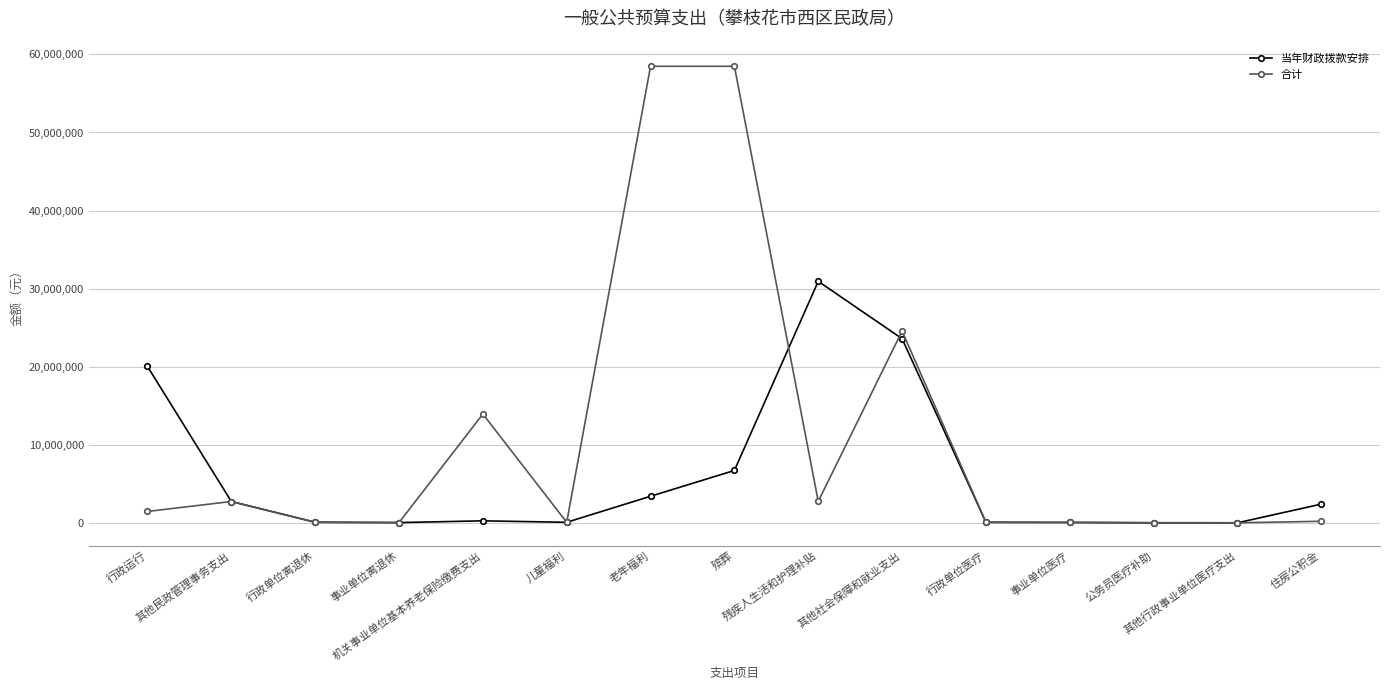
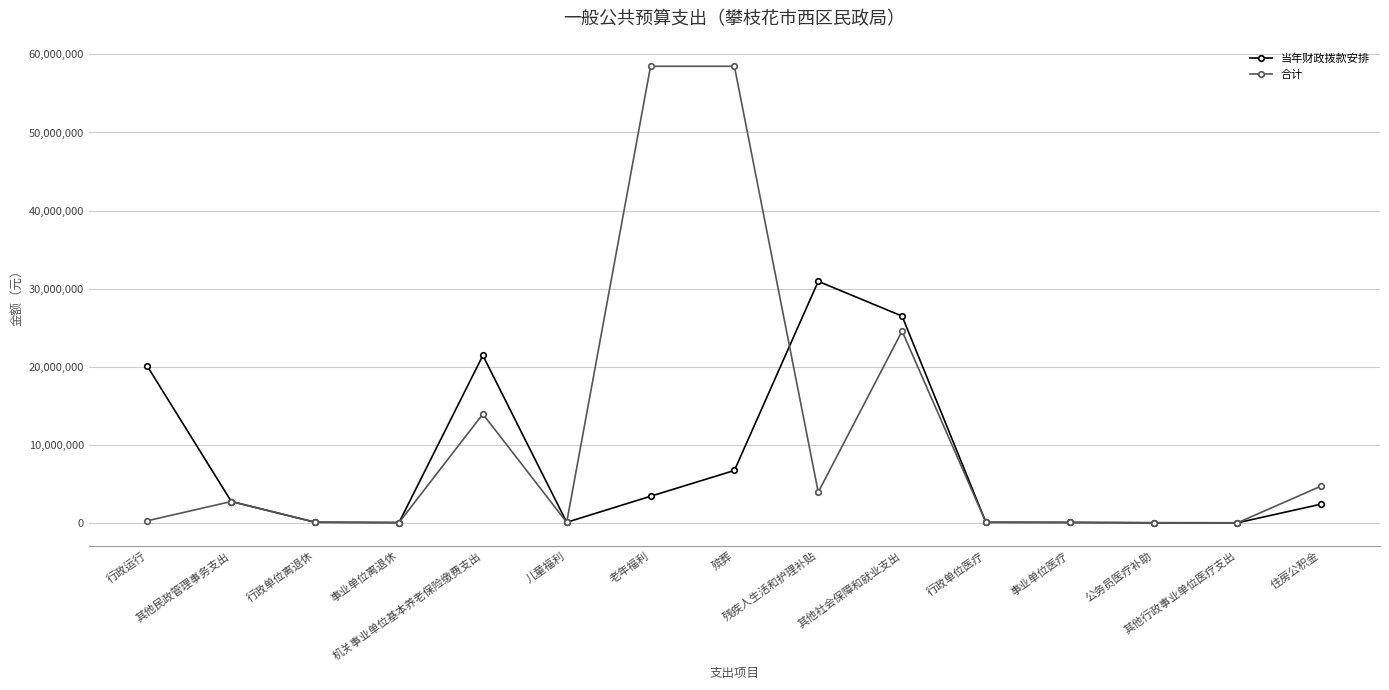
  {
    "当年财政拨款安排": {
      "行政运行": "20,000,000",
-     "机关事业单位基本养老保险缴费支出": "0",
+     "机关事业单位基本养老保险缴费支出": "21,000,000",
      "老年福利": "3,000,000",
      "殡葬": "7,000,000",
      "残疾人生活和护理补贴": "31,000,000",
-     "其他社会保障和就业支出": "24,000,000",
+     "其他社会保障和就业支出": "26,000,000",
      "住房公积金": "2,000,000"
    },
    "合计": {
-     "行政运行": "1,000,000",
+     "行政运行": "0",
      "机关事业单位基本养老保险缴费支出": "14,000,000",
      "老年福利": "58,000,000",
      "殡葬": "58,000,000",
-     "残疾人生活和护理补贴": "3,000,000",
+     "残疾人生活和护理补贴": "4,000,000",
      "其他社会保障和就业支出": "25,000,000",
-     "住房公积金": "0"
+     "住房公积金": "5,000,000"
    }
  }
